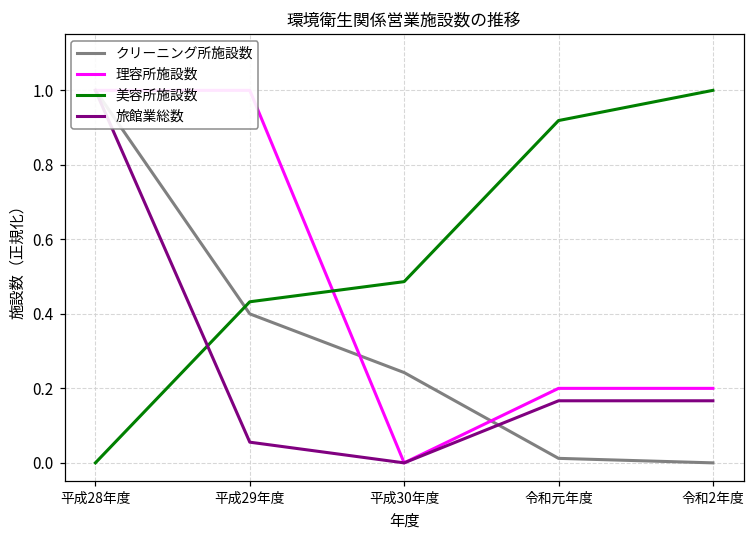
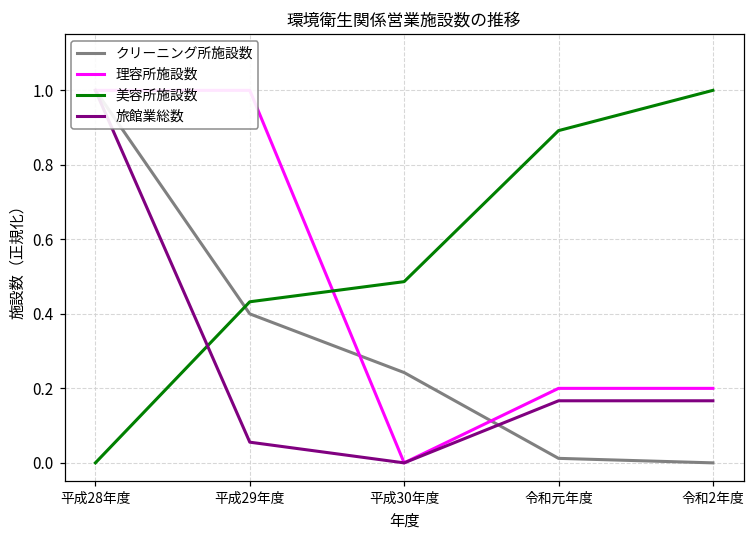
  {
    "クリーニング所施設数": {
      "平成29年度": 0.40,
      "平成30年度": 0.24,
      "令和元年度": 0.01,
      "令和2年度": 0.00
    },
    "理容所施設数": {
      "令和元年度": 0.20,
      "令和2年度": 0.20
    },
    "美容所施設数": {
      "平成28年度": 0.00,
      "平成29年度": 0.43,
      "平成30年度": 0.49,
-     "令和元年度": 0.92,
+     "令和元年度": 0.89,
      "令和2年度": 1.00
    },
    "旅館業総数": {
      "平成29年度": 0.06,
      "令和元年度": 0.17,
      "令和2年度": 0.17
    }
  }
